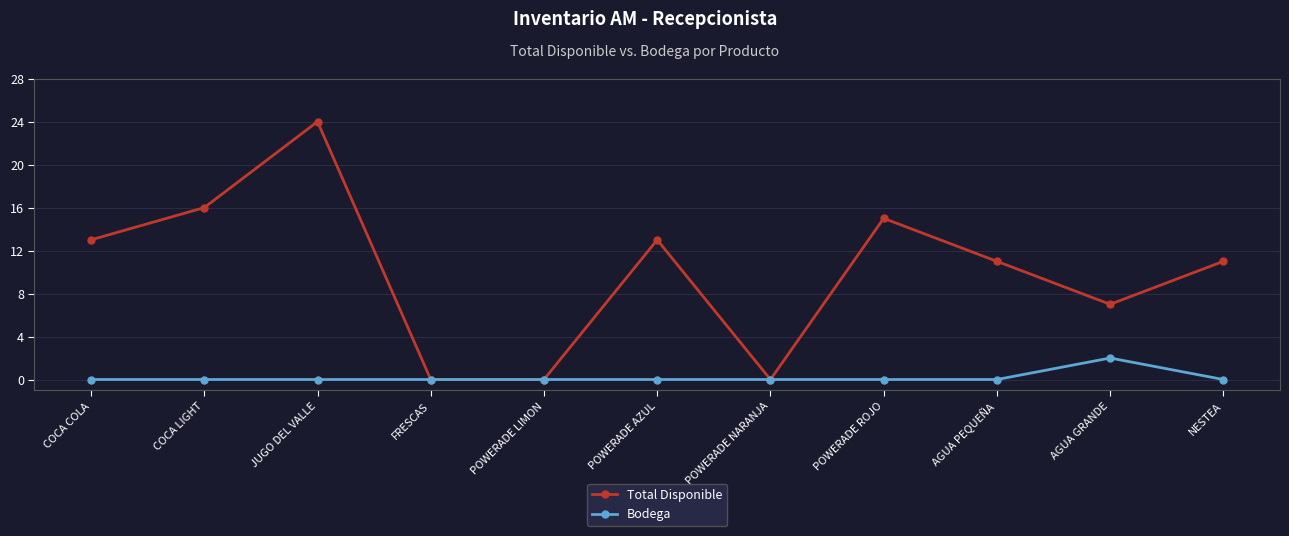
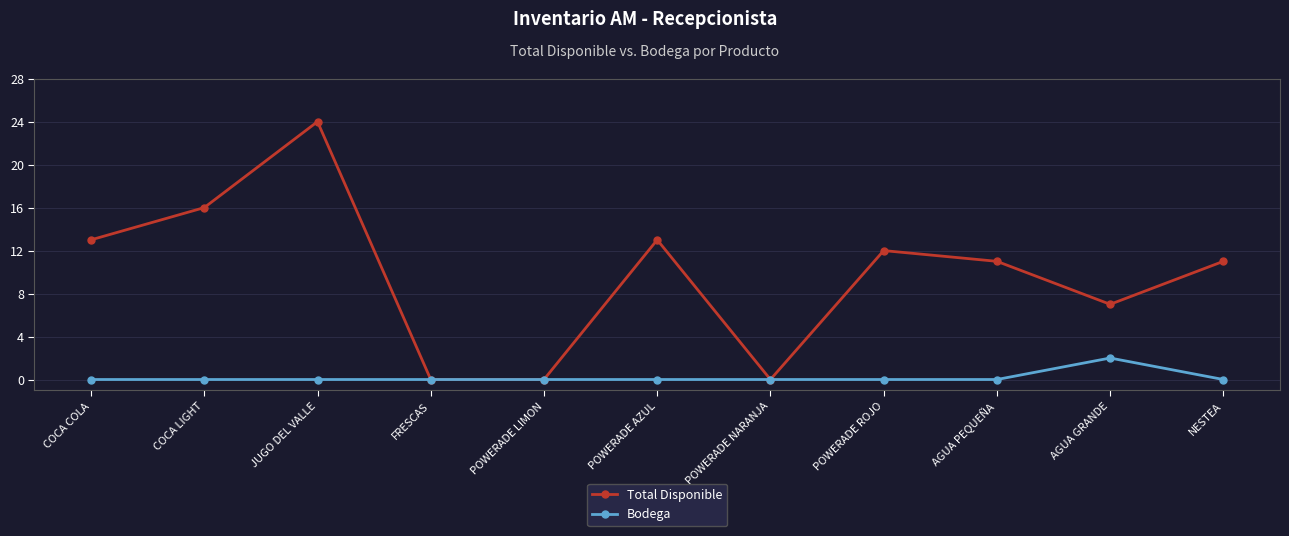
  {
    "Total Disponible": {
      "COCA COLA": 13,
      "COCA LIGHT": 16,
      "JUGO DEL VALLE": 24,
      "POWERADE AZUL": 13,
-     "POWERADE ROJO": 15,
+     "POWERADE ROJO": 12,
      "AGUA PEQUEÑA": 11,
      "AGUA GRANDE": 7,
      "NESTEA": 11
    },
    "Bodega": {
      "COCA COLA": 0,
      "COCA LIGHT": 0,
      "JUGO DEL VALLE": 0,
      "POWERADE AZUL": 0,
      "POWERADE ROJO": 0,
      "AGUA PEQUEÑA": 0,
      "AGUA GRANDE": 2,
      "NESTEA": 0
    }
  }
